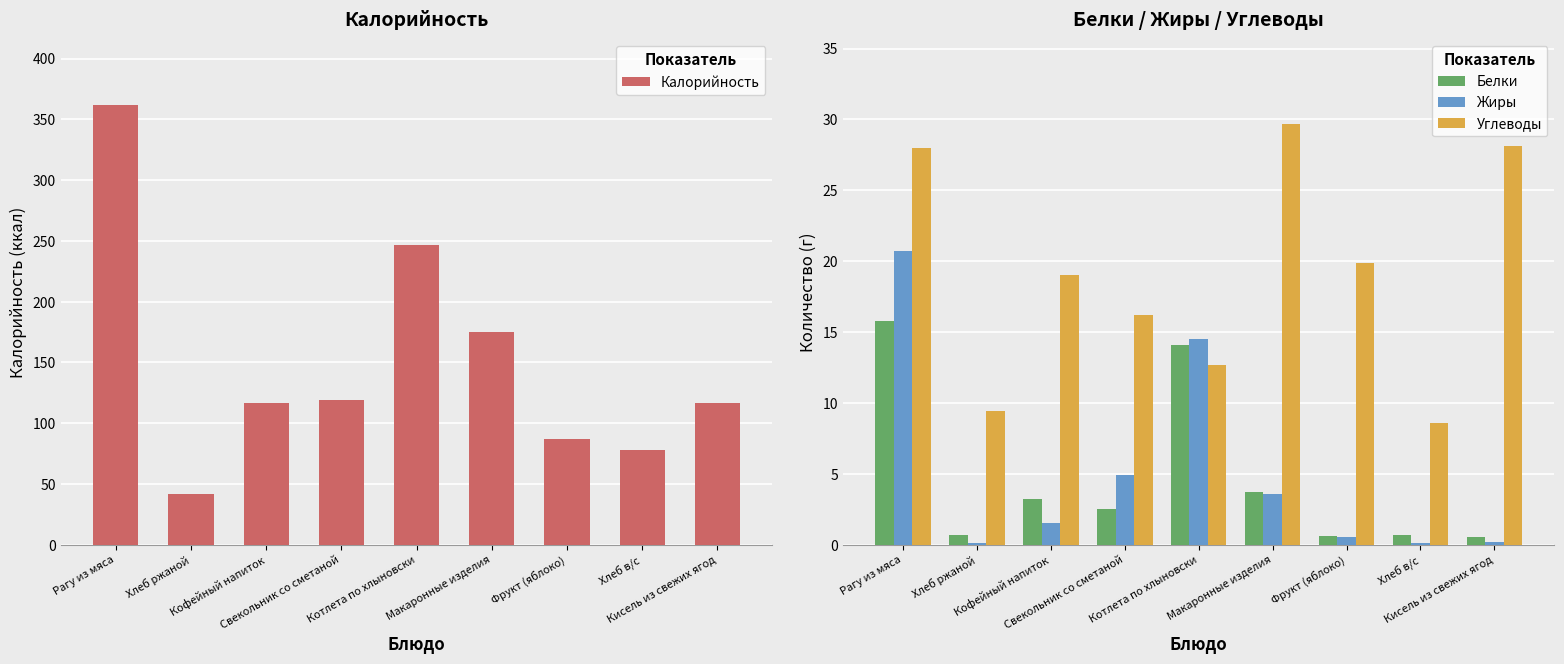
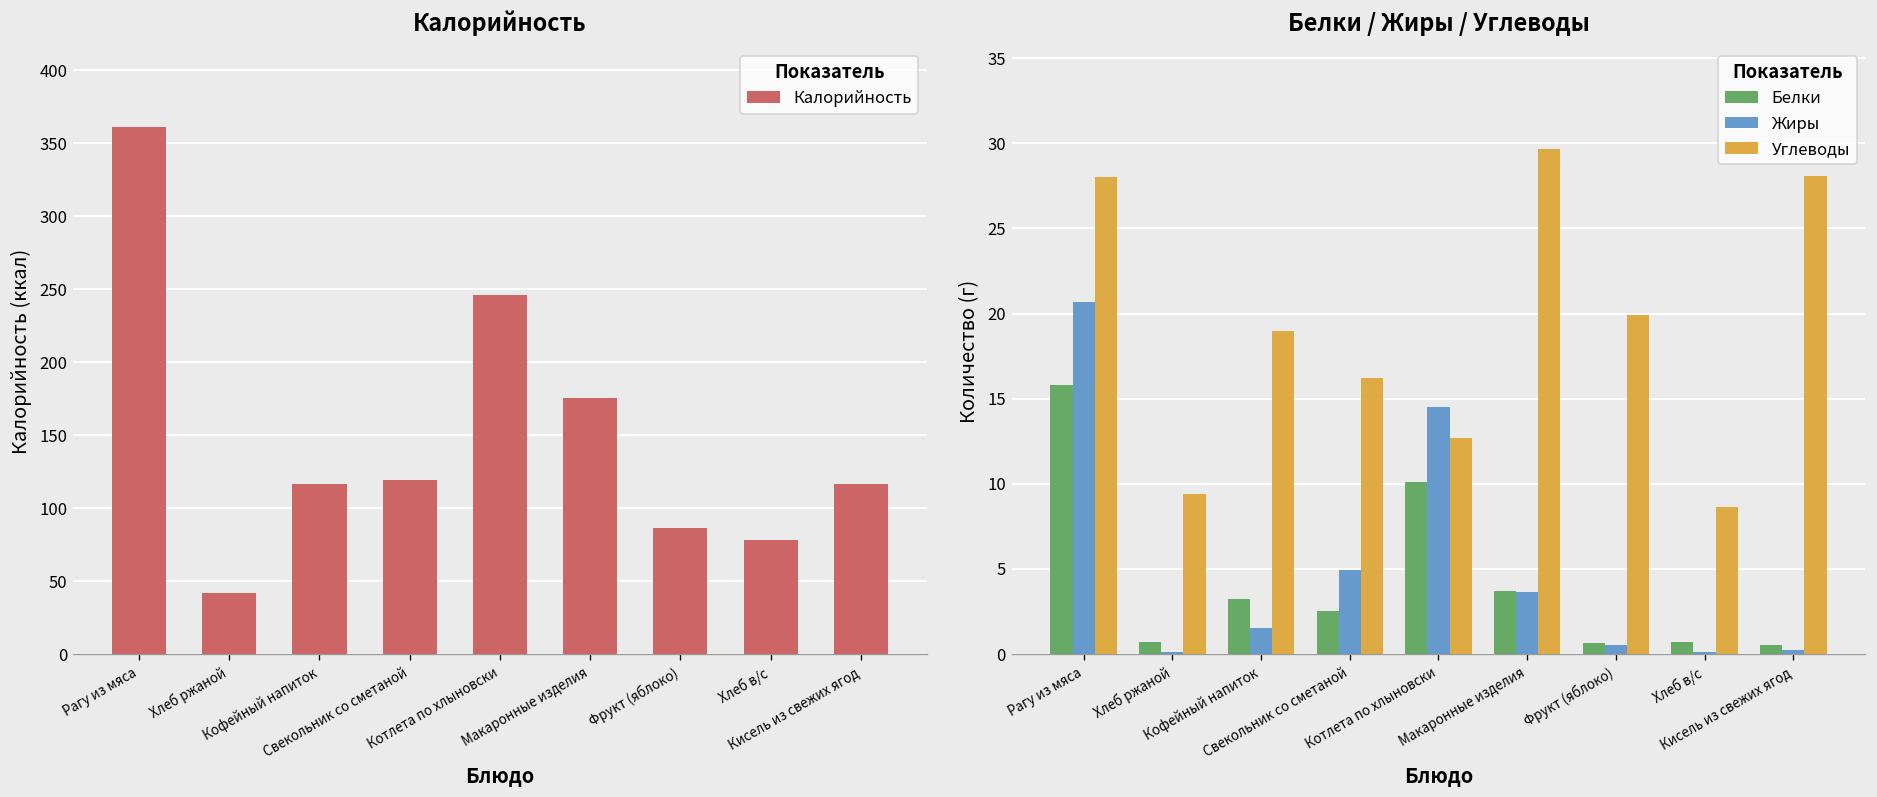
  {
    "Калорийность": {
      "Рагу из мяса": 362,
      "Хлеб ржаной": 41,
      "Кофейный напиток": 117,
      "Свекольник со сметаной": 119,
      "Котлета по хлыновски": 246,
      "Макаронные изделия": 175,
      "Фрукт (яблоко)": 87,
      "Хлеб в/с": 78,
      "Кисель из свежих ягод": 116
    },
    "Белки / Жиры / Углеводы": {
      "Белки": {
        "Рагу из мяса": 15.8,
        "Хлеб ржаной": 0.7,
        "Кофейный напиток": 3.2,
        "Свекольник со сметаной": 2.5,
-       "Котлета по хлыновски": 14.1,
+       "Котлета по хлыновски": 10.1,
        "Макаронные изделия": 3.7,
        "Фрукт (яблоко)": 0.6,
        "Хлеб в/с": 0.7,
        "Кисель из свежих ягод": 0.5
      },
      "Жиры": {
        "Рагу из мяса": 20.7,
        "Кофейный напиток": 1.5,
        "Свекольник со сметаной": 4.9,
        "Котлета по хлыновски": 14.5,
        "Макаронные изделия": 3.6,
        "Фрукт (яблоко)": 0.5,
        "Кисель из свежих ягод": 0.2
      },
      "Углеводы": {
        "Рагу из мяса": 28.0,
        "Хлеб ржаной": 9.4,
        "Кофейный напиток": 19.0,
        "Свекольник со сметаной": 16.2,
        "Котлета по хлыновски": 12.7,
        "Макаронные изделия": 29.7,
        "Фрукт (яблоко)": 19.9,
        "Хлеб в/с": 8.6,
        "Кисель из свежих ягод": 28.1
      }
    }
  }
